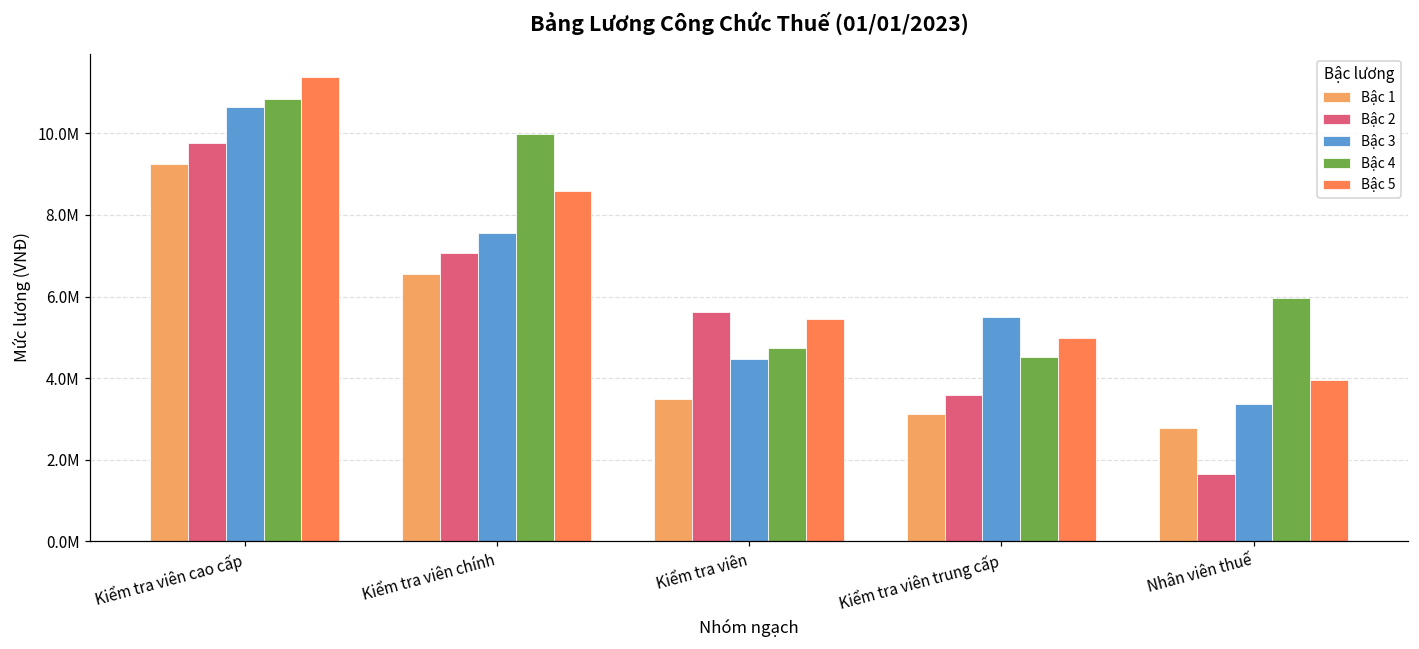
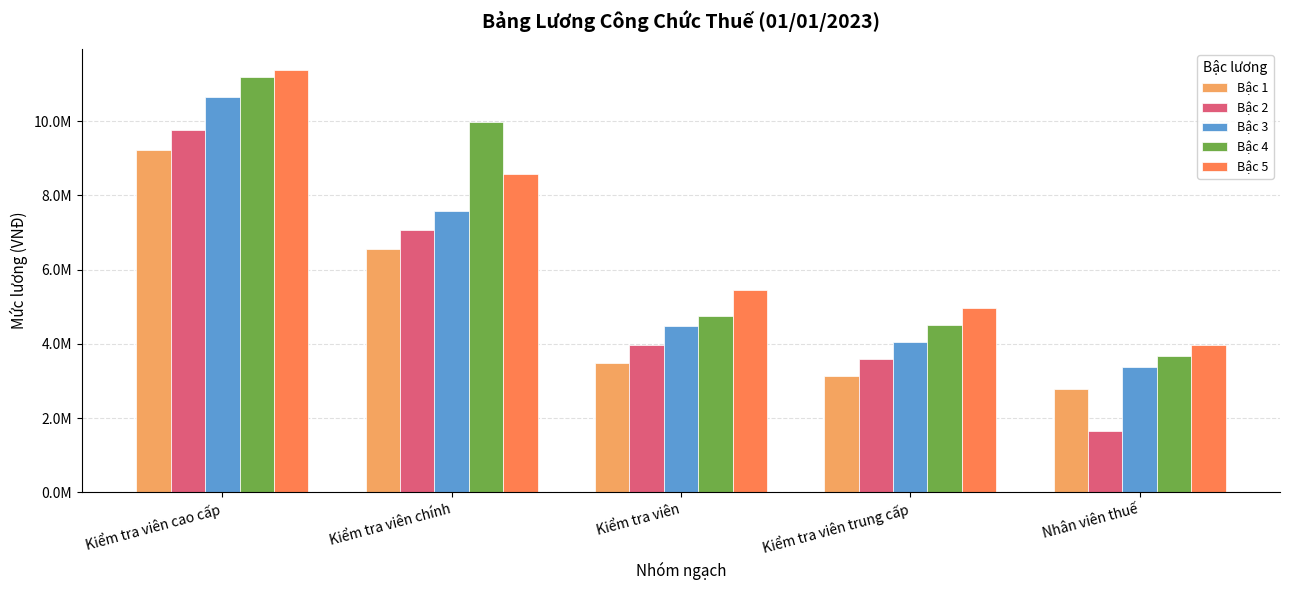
  {
    "Bậc 2": {
      "Kiểm tra viên cao cấp": 9800000,
      "Kiểm tra viên chính": 7100000,
-     "Kiểm tra viên": 5600000,
+     "Kiểm tra viên": 4000000,
      "Kiểm tra viên trung cấp": 3600000,
      "Nhân viên thuế": 1600000
    },
    "Bậc 3": {
      "Kiểm tra viên cao cấp": 10600000,
      "Kiểm tra viên chính": 7600000,
      "Kiểm tra viên": 4500000,
-     "Kiểm tra viên trung cấp": 5500000,
+     "Kiểm tra viên trung cấp": 4100000,
      "Nhân viên thuế": 3400000
    },
    "Bậc 4": {
-     "Kiểm tra viên cao cấp": 10800000,
+     "Kiểm tra viên cao cấp": 11200000,
      "Kiểm tra viên chính": 10000000,
      "Kiểm tra viên": 4700000,
      "Kiểm tra viên trung cấp": 4500000,
-     "Nhân viên thuế": 6000000
+     "Nhân viên thuế": 3700000
    }
  }
